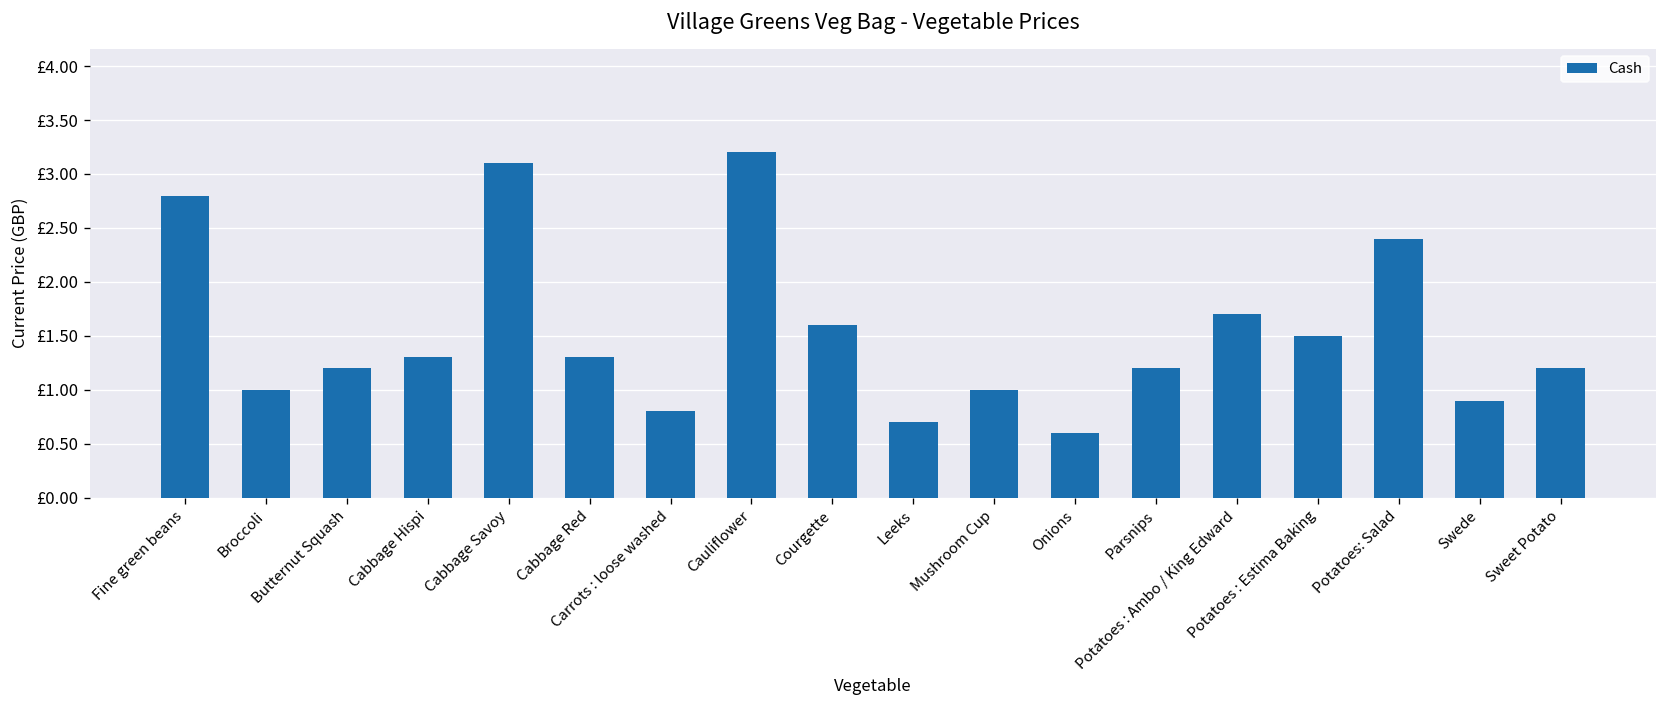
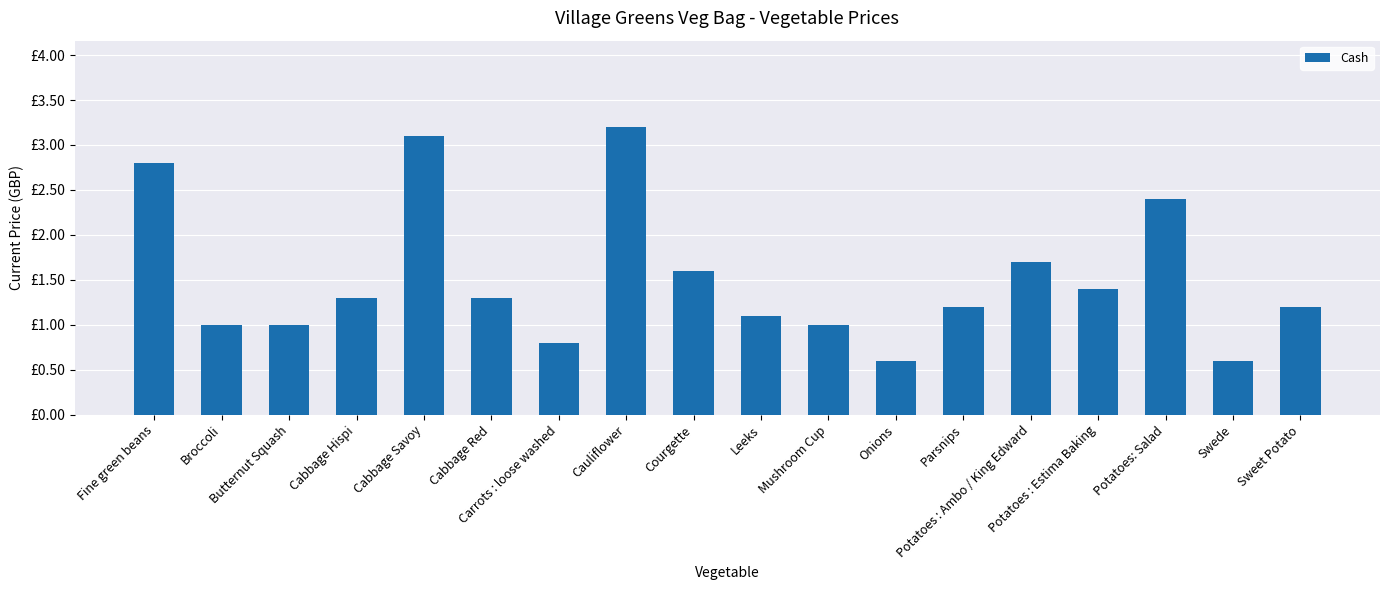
  {
    "Fine green beans": "£2.8",
    "Broccoli": "£1.0",
-   "Butternut Squash": "£1.2",
+   "Butternut Squash": "£1.0",
    "Cabbage Hispi": "£1.3",
    "Cabbage Savoy": "£3.1",
    "Cabbage Red": "£1.3",
    "Carrots : loose washed": "£0.8",
    "Cauliflower": "£3.2",
    "Courgette": "£1.6",
-   "Leeks": "£0.7",
+   "Leeks": "£1.1",
    "Mushroom Cup": "£1.0",
    "Onions": "£0.6",
    "Parsnips": "£1.2",
    "Potatoes : Ambo / King Edward": "£1.7",
-   "Potatoes : Estima Baking": "£1.5",
+   "Potatoes : Estima Baking": "£1.4",
    "Potatoes: Salad": "£2.4",
-   "Swede": "£0.9",
+   "Swede": "£0.6",
    "Sweet Potato": "£1.2"
  }
